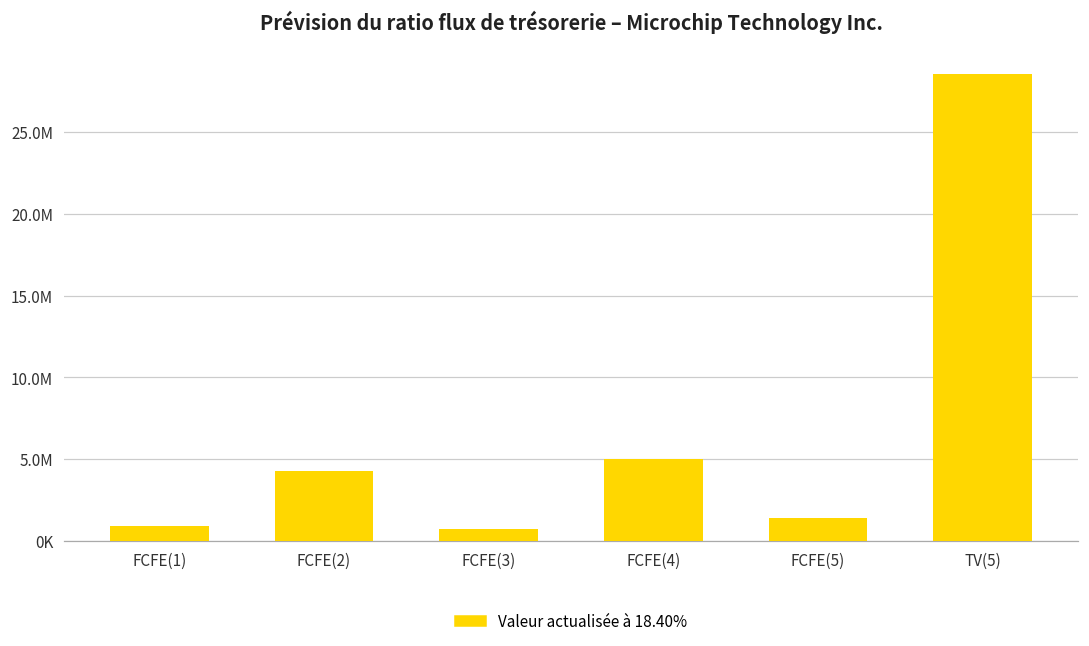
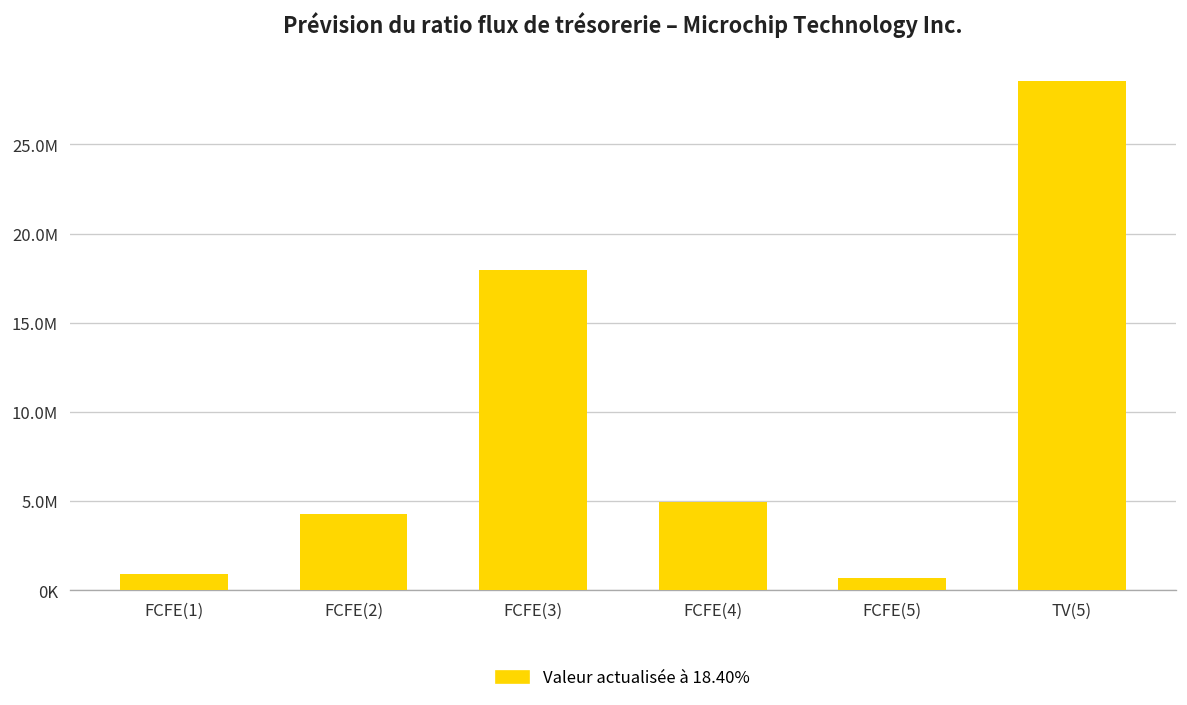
  {
    "FCFE(1)": 900000,
    "FCFE(2)": 4300000,
-   "FCFE(3)": 700000,
+   "FCFE(3)": 17900000,
    "FCFE(4)": 5000000,
-   "FCFE(5)": 1400000,
+   "FCFE(5)": 700000,
    "TV(5)": 28500000
  }
